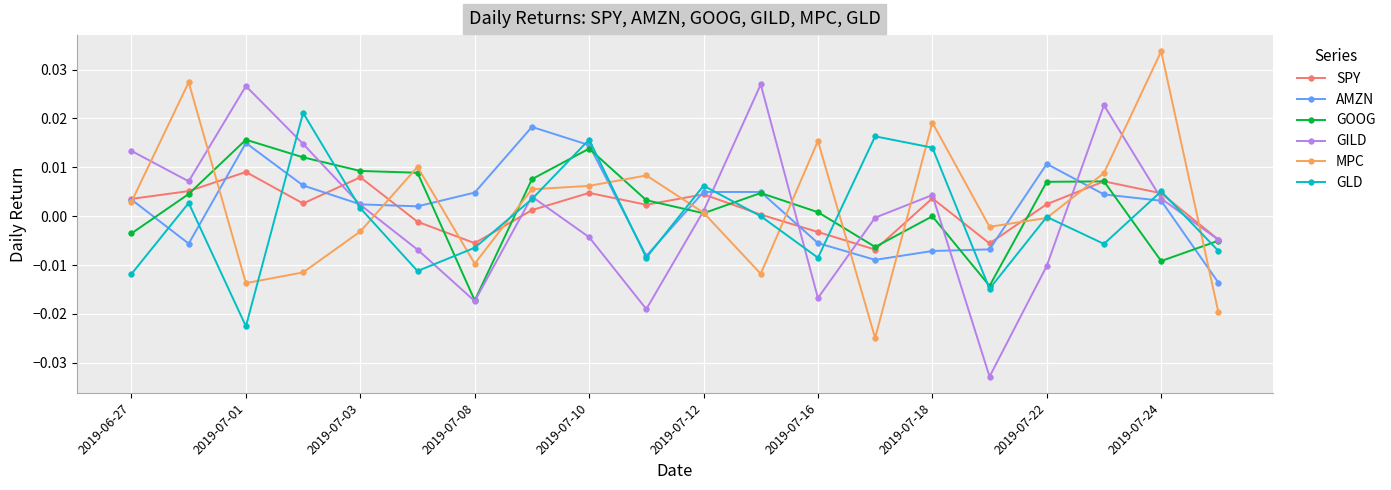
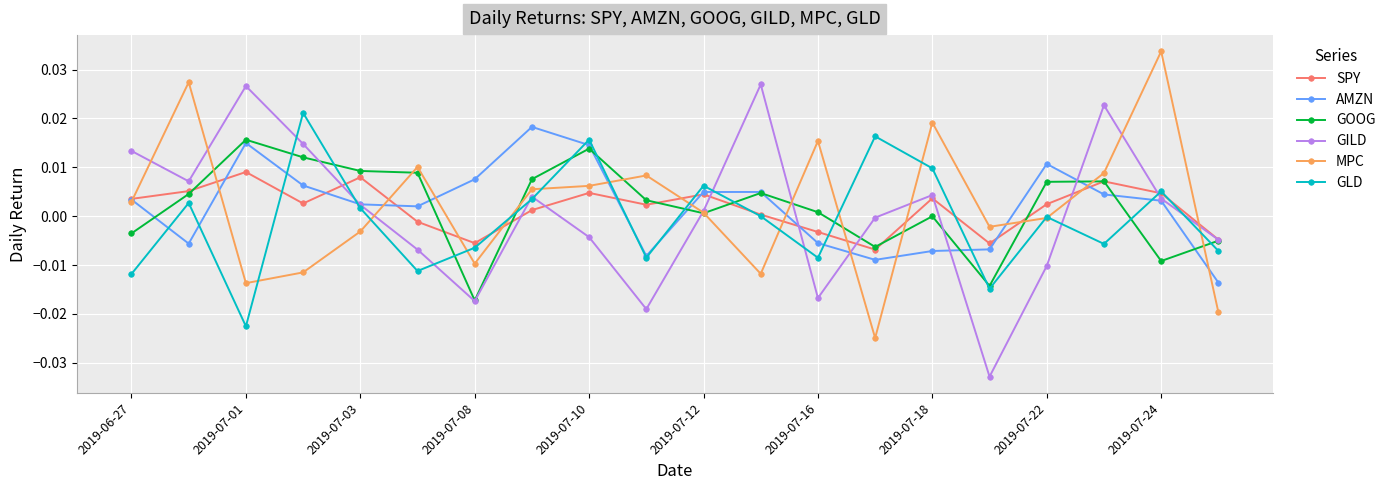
  {
    "AMZN": {
      "2019-07-01": 0.015,
-     "2019-07-08": 0.005,
+     "2019-07-08": 0.008,
      "2019-07-10": 0.015,
      "2019-07-16": -0.006,
      "2019-07-18": -0.007,
      "2019-07-22": 0.011
    },
    "GOOG": {
      "2019-06-27": -0.004,
      "2019-07-01": 0.016,
      "2019-07-03": 0.009,
      "2019-07-10": 0.014,
      "2019-07-16": 0.001,
      "2019-07-18": 0.000,
      "2019-07-22": 0.007,
      "2019-07-24": -0.009
    },
    "GILD": {
      "2019-06-27": 0.013,
      "2019-07-01": 0.027,
      "2019-07-10": -0.004,
      "2019-07-16": -0.017,
      "2019-07-18": 0.004,
      "2019-07-22": -0.010
    },
    "GLD": {
      "2019-06-27": -0.012,
      "2019-07-01": -0.023,
      "2019-07-03": 0.002,
      "2019-07-08": -0.006,
      "2019-07-10": 0.016,
      "2019-07-12": 0.006,
      "2019-07-16": -0.008,
-     "2019-07-18": 0.014
+     "2019-07-18": 0.010
    }
  }
